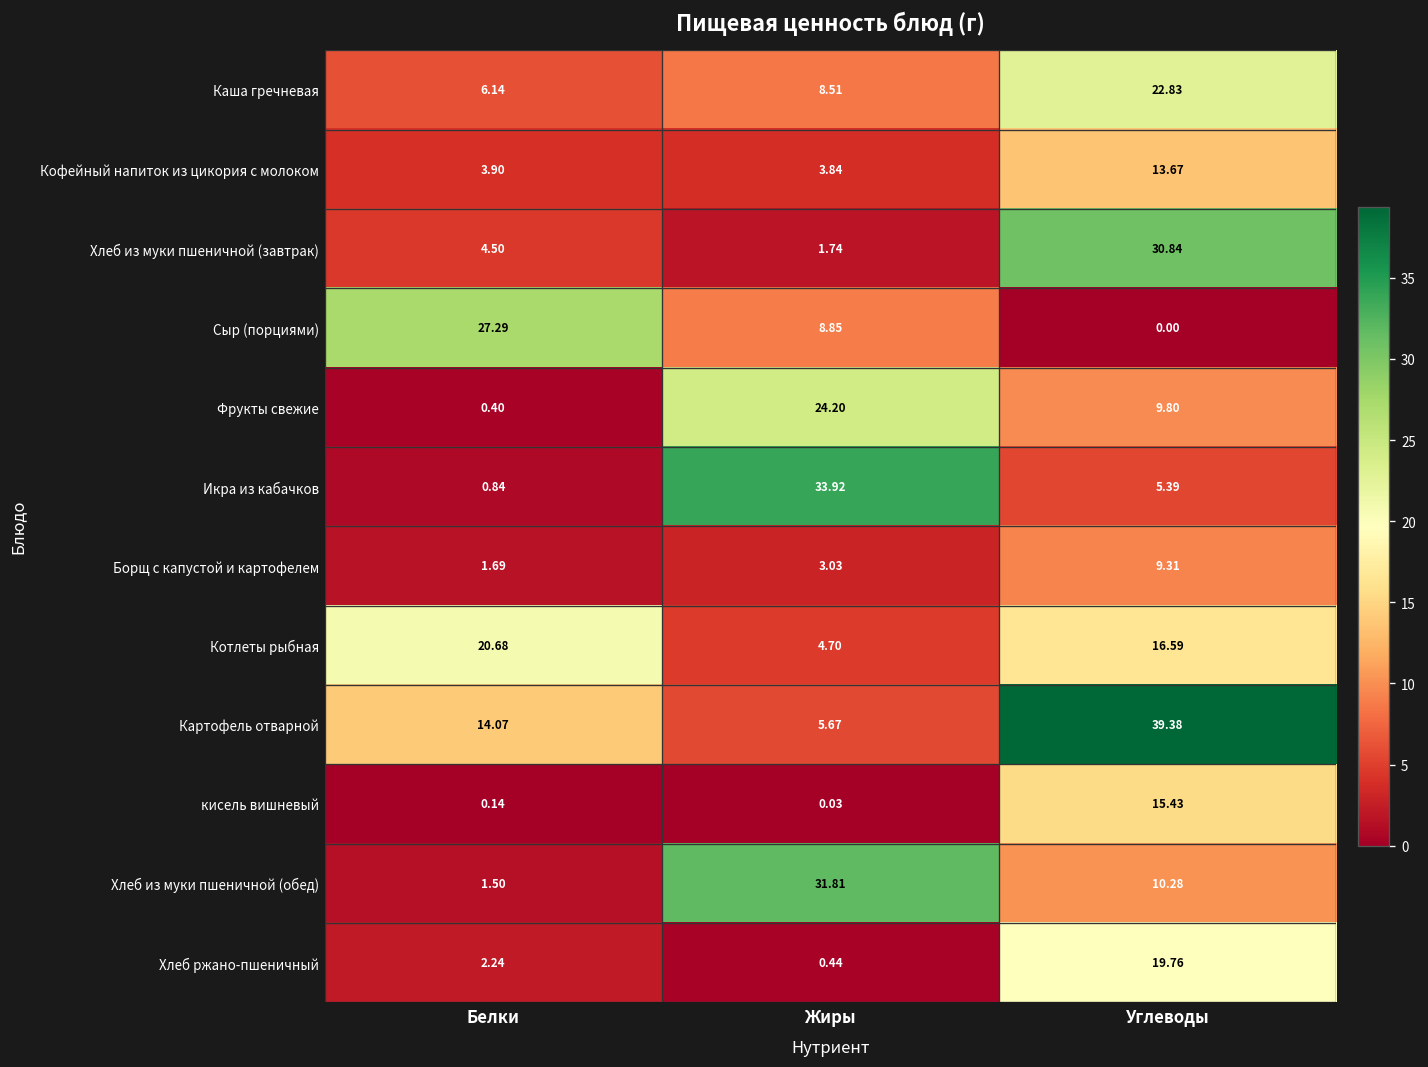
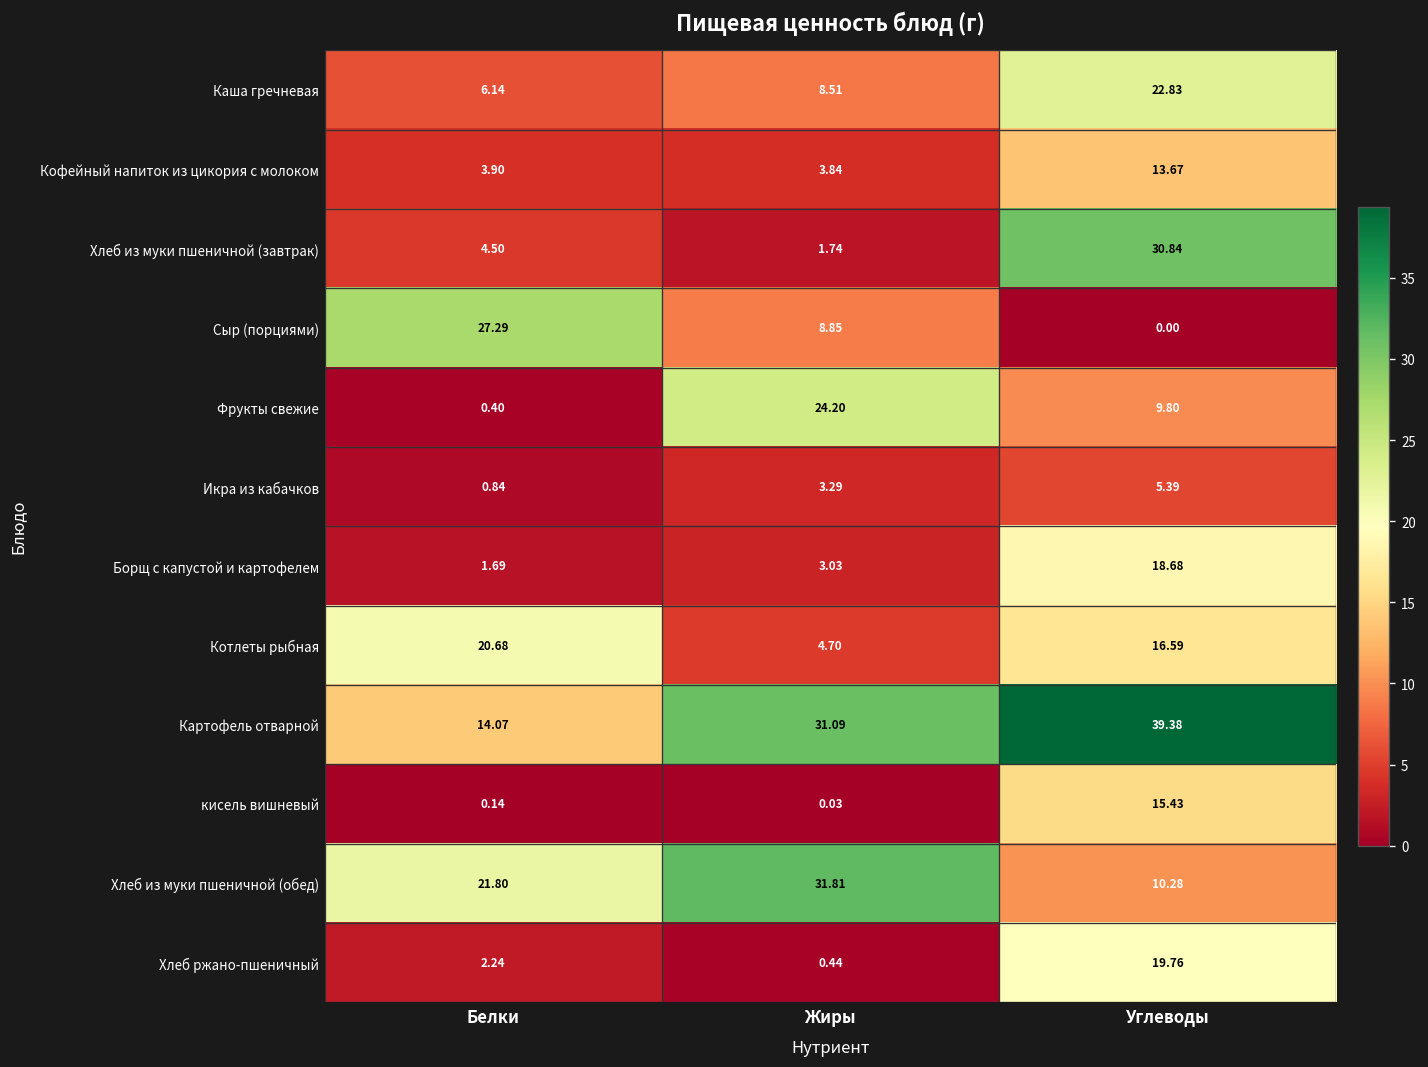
  {
    "Каша гречневая": {
      "Белки": 6.14,
      "Жиры": 8.51,
      "Углеводы": 22.83
    },
    "Кофейный напиток из цикория с молоком": {
      "Белки": 3.90,
      "Жиры": 3.84,
      "Углеводы": 13.67
    },
    "Хлеб из муки пшеничной (завтрак)": {
      "Белки": 4.50,
      "Жиры": 1.74,
      "Углеводы": 30.84
    },
    "Сыр (порциями)": {
      "Белки": 27.29,
      "Жиры": 8.85,
      "Углеводы": 0.00
    },
    "Фрукты свежие": {
      "Белки": 0.40,
      "Жиры": 24.20,
      "Углеводы": 9.80
    },
    "Икра из кабачков": {
      "Белки": 0.84,
-     "Жиры": 33.92,
+     "Жиры": 3.29,
      "Углеводы": 5.39
    },
    "Борщ с капустой и картофелем": {
      "Белки": 1.69,
      "Жиры": 3.03,
-     "Углеводы": 9.31
+     "Углеводы": 18.68
    },
    "Котлеты рыбная": {
      "Белки": 20.68,
      "Жиры": 4.70,
      "Углеводы": 16.59
    },
    "Картофель отварной": {
      "Белки": 14.07,
-     "Жиры": 5.67,
+     "Жиры": 31.09,
      "Углеводы": 39.38
    },
    "кисель вишневый": {
      "Белки": 0.14,
      "Жиры": 0.03,
      "Углеводы": 15.43
    },
    "Хлеб из муки пшеничной (обед)": {
-     "Белки": 1.50,
+     "Белки": 21.80,
      "Жиры": 31.81,
      "Углеводы": 10.28
    },
    "Хлеб ржано-пшеничный": {
      "Белки": 2.24,
      "Жиры": 0.44,
      "Углеводы": 19.76
    }
  }
